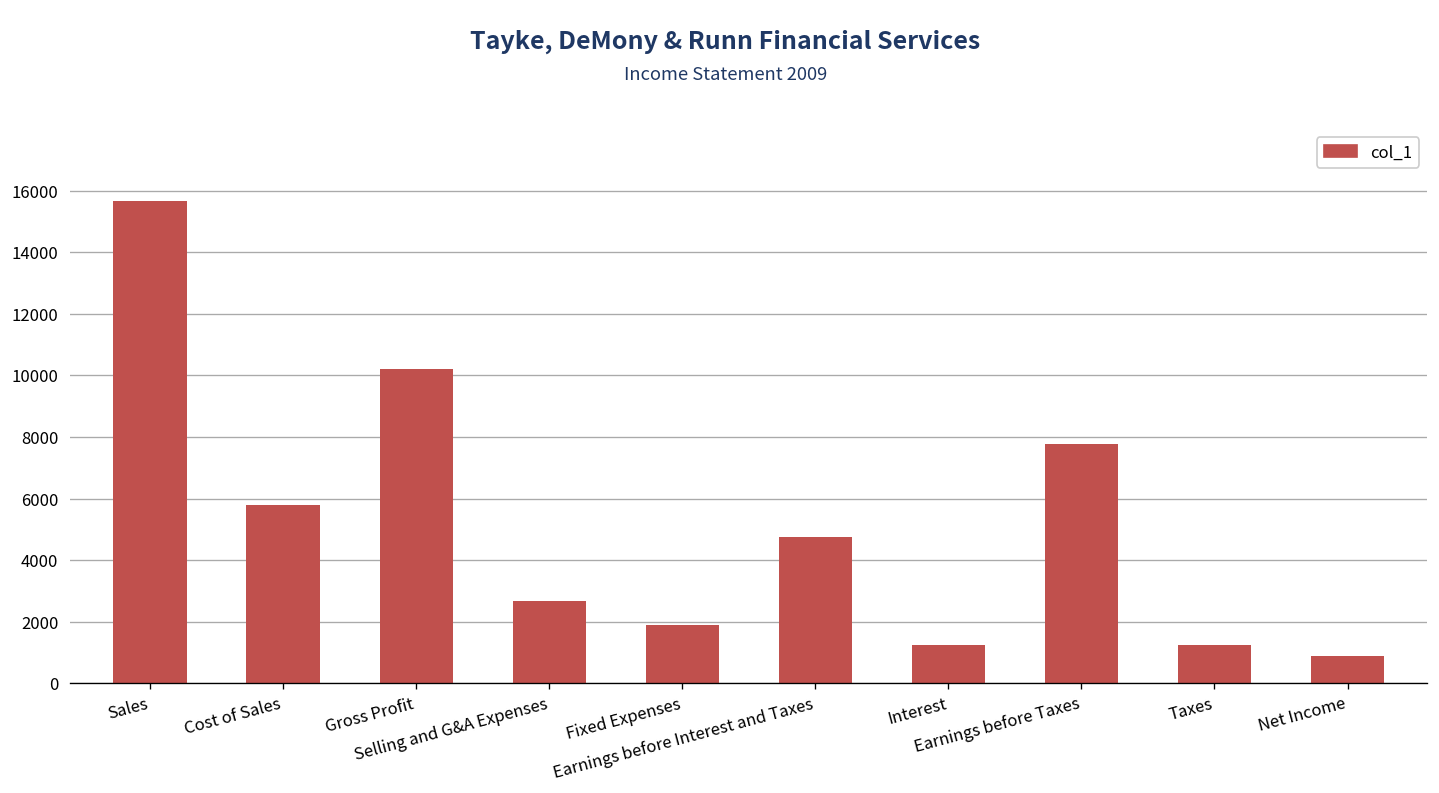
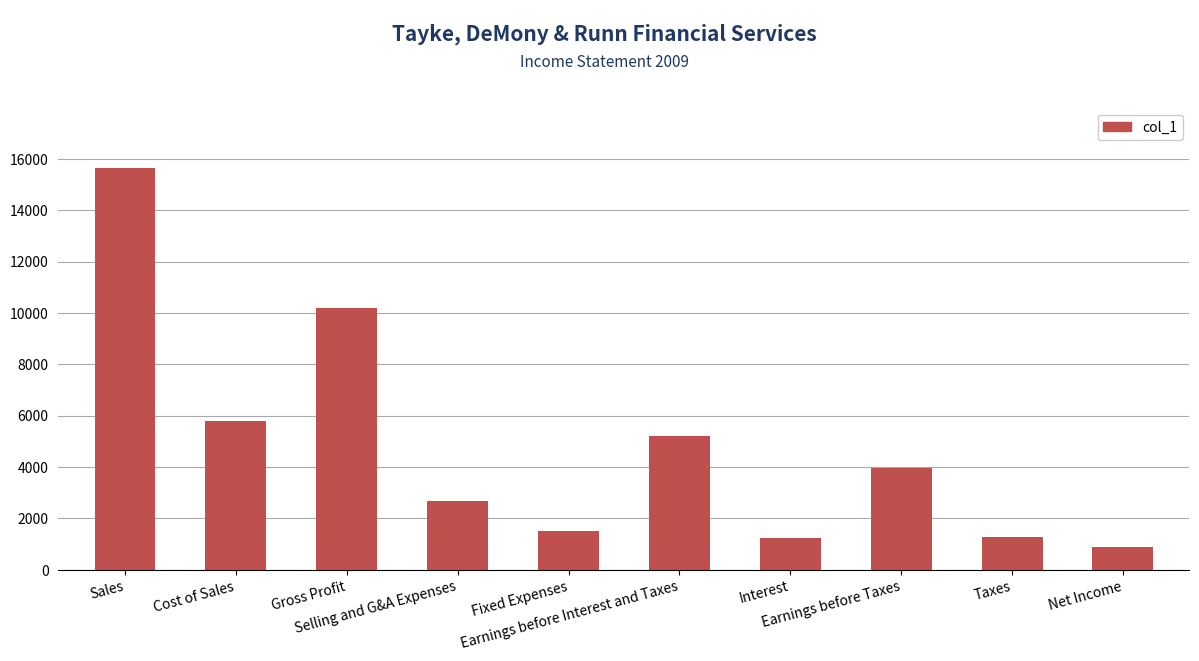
  {
    "Sales": 15700,
    "Cost of Sales": 5800,
    "Gross Profit": 10200,
    "Selling and G&A Expenses": 2700,
-   "Fixed Expenses": 1900,
-   "Earnings before Interest and Taxes": 4800,
+   "Fixed Expenses": 1500,
+   "Earnings before Interest and Taxes": 5200,
    "Interest": 1300,
-   "Earnings before Taxes": 7800,
+   "Earnings before Taxes": 3900,
    "Taxes": 1300,
    "Net Income": 900
  }
